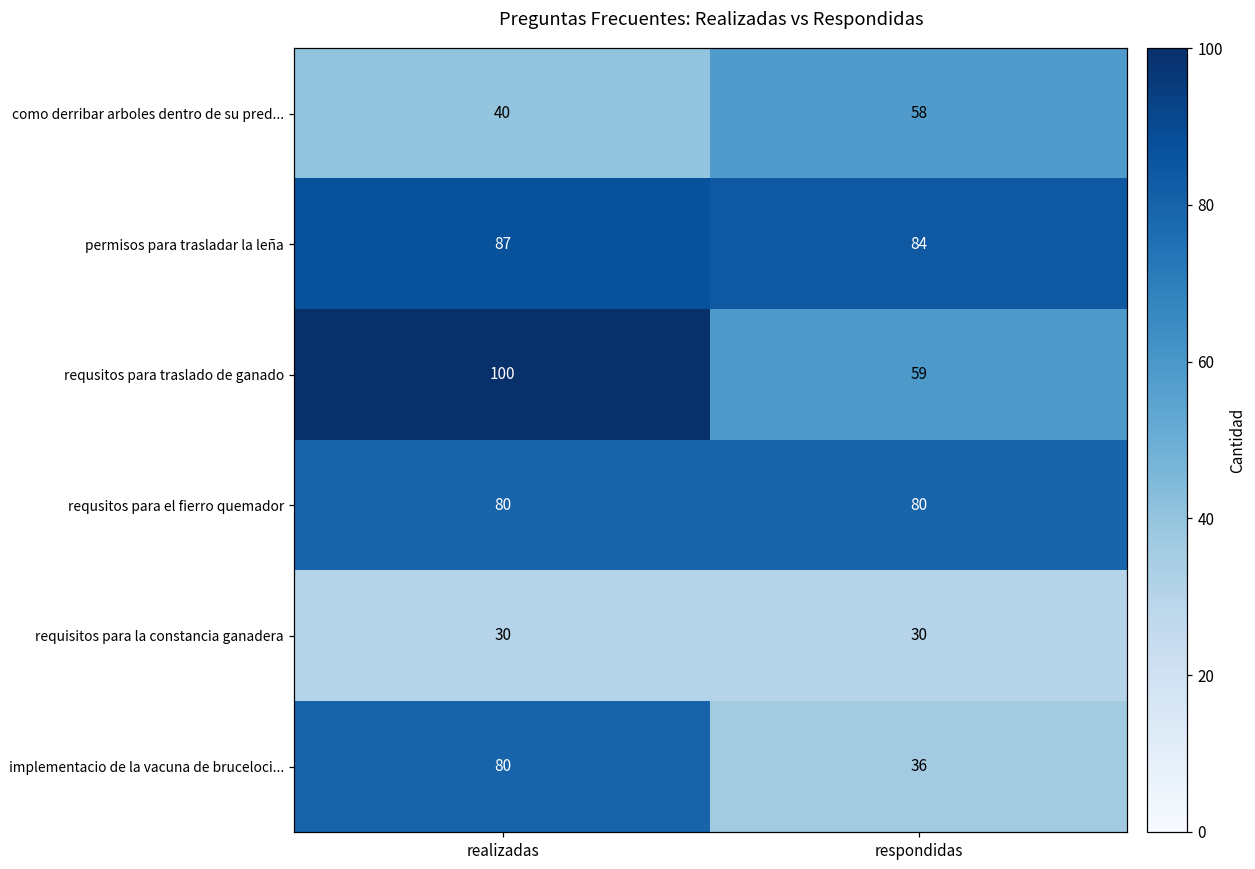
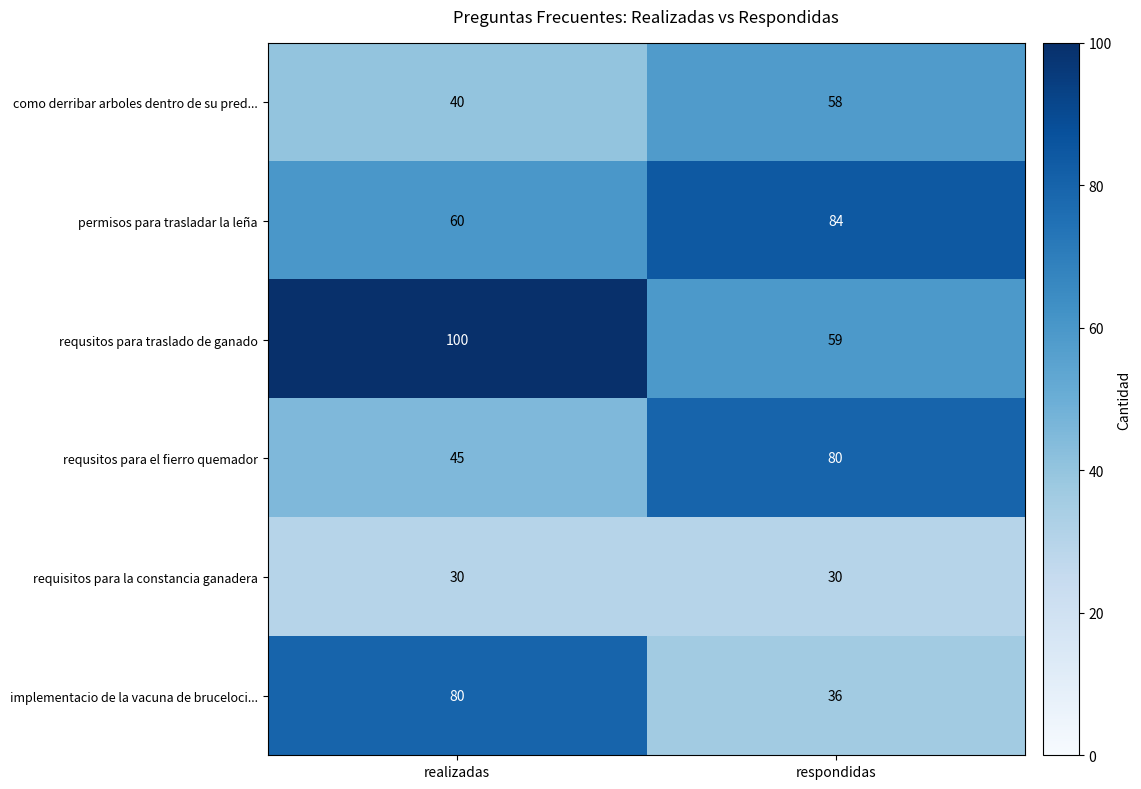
  {
    "como derribar arboles dentro de su pred...": {
      "realizadas": 40,
      "respondidas": 58
    },
    "permisos para trasladar la leña": {
-     "realizadas": 87,
+     "realizadas": 60,
      "respondidas": 84
    },
    "requsitos para traslado de ganado": {
      "realizadas": 100,
      "respondidas": 59
    },
    "requsitos para el fierro quemador": {
-     "realizadas": 80,
+     "realizadas": 45,
      "respondidas": 80
    },
    "requisitos para la constancia ganadera": {
      "realizadas": 30,
      "respondidas": 30
    },
    "implementacio de la vacuna de bruceloci...": {
      "realizadas": 80,
      "respondidas": 36
    }
  }
